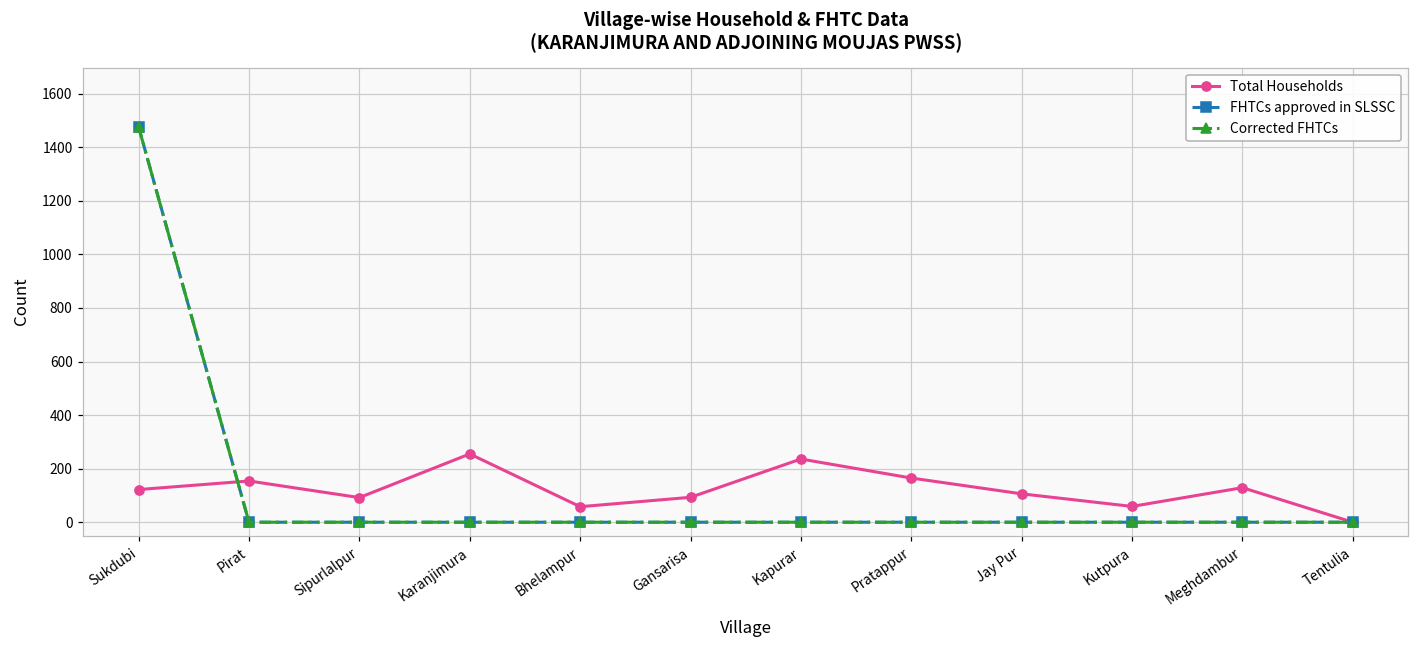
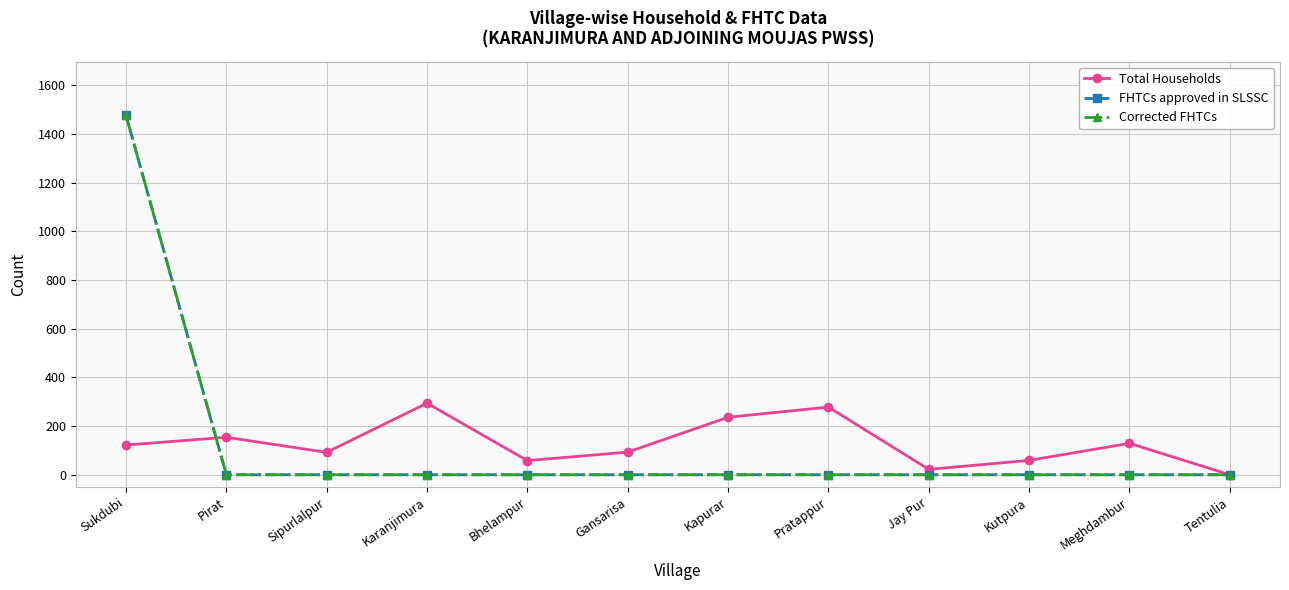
  {
    "Total Households": {
      "Sukdubi": 120,
      "Pirat": 150,
      "Sipurlalpur": 90,
-     "Karanjimura": 260,
+     "Karanjimura": 290,
      "Bhelampur": 60,
      "Gansarisa": 90,
      "Kapurar": 240,
-     "Pratappur": 170,
-     "Jay Pur": 110,
+     "Pratappur": 280,
+     "Jay Pur": 20,
      "Kutpura": 60,
      "Meghdambur": 130
    },
    "Corrected FHTCs": {
      "Sukdubi": 1480,
      "Pirat": 0,
      "Sipurlalpur": 0,
      "Karanjimura": 0,
      "Bhelampur": 0,
      "Gansarisa": 0,
      "Kapurar": 0,
      "Pratappur": 0,
      "Jay Pur": 0,
      "Kutpura": 0,
      "Meghdambur": 0
    }
  }
